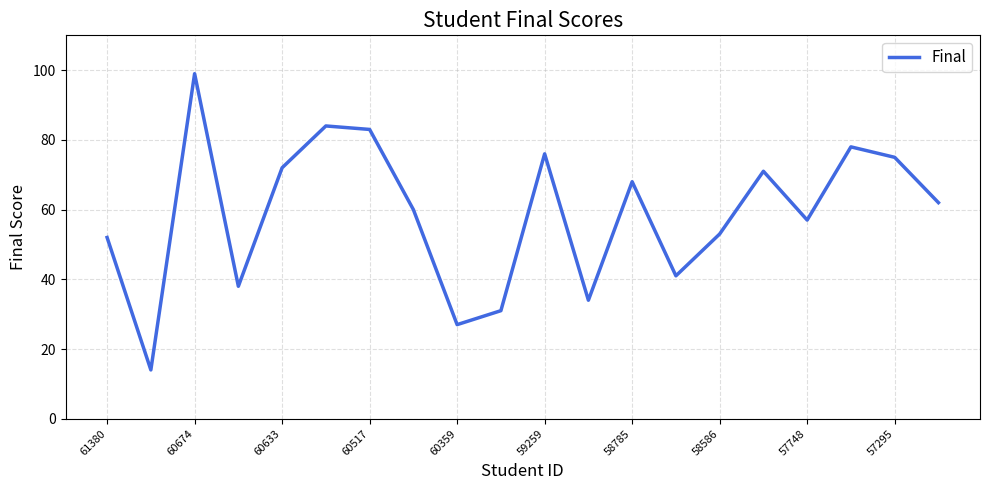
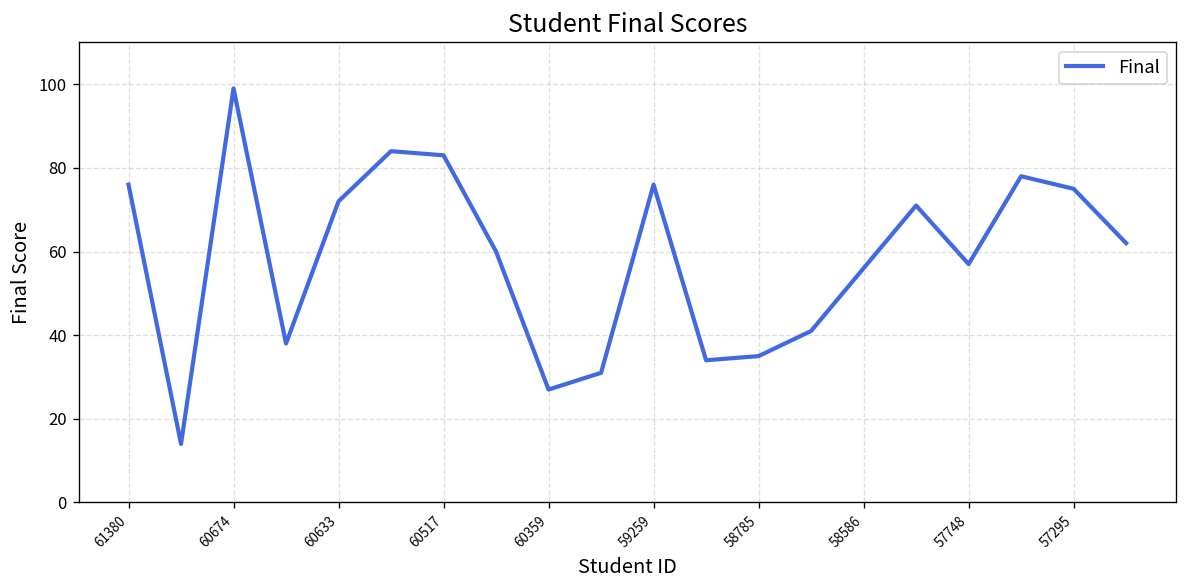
  {
-   "61380": 52,
+   "61380": 76,
    "60674": 99,
    "60633": 72,
    "60517": 83,
    "60359": 27,
    "59259": 76,
-   "58785": 68,
-   "58586": 53,
+   "58785": 35,
+   "58586": 56,
    "57748": 57,
    "57295": 75
  }
